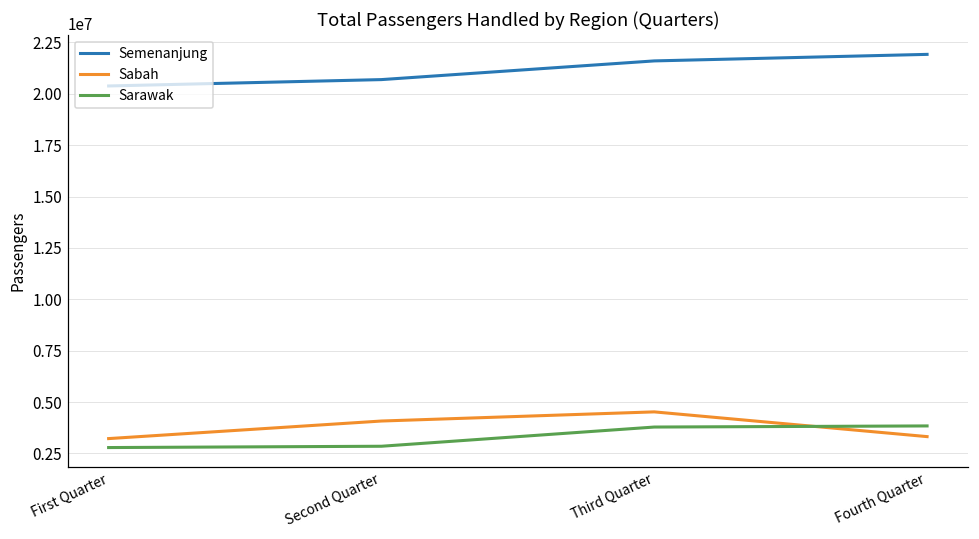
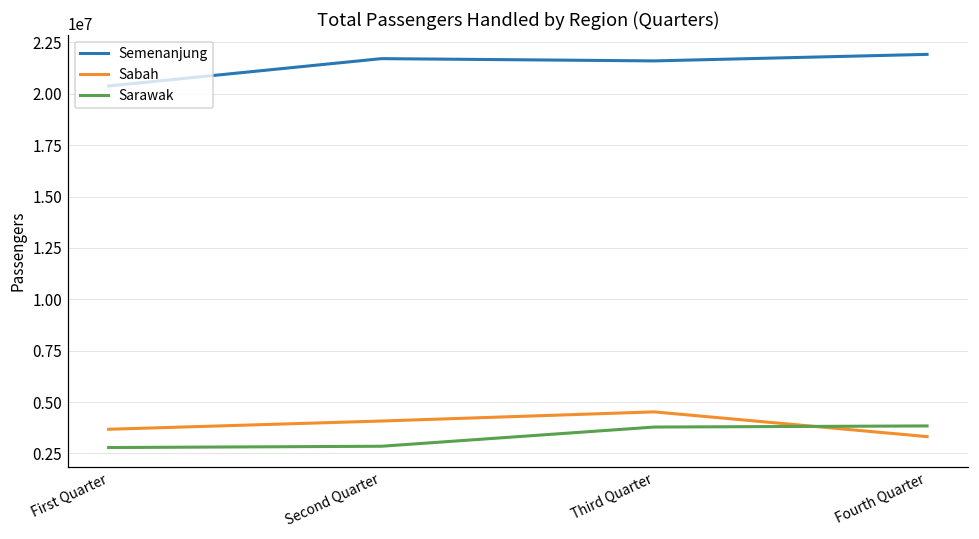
  {
    "Semenanjung": {
-     "Second Quarter": 20700000,
+     "Second Quarter": 21700000,
      "Third Quarter": 21600000,
      "Fourth Quarter": 21900000
    },
    "Sabah": {
-     "First Quarter": 3200000,
+     "First Quarter": 3700000,
      "Second Quarter": 4100000,
      "Third Quarter": 4500000,
      "Fourth Quarter": 3300000
    },
    "Sarawak": {
      "First Quarter": 2800000,
      "Second Quarter": 2900000,
      "Third Quarter": 3800000,
      "Fourth Quarter": 3800000
    }
  }
